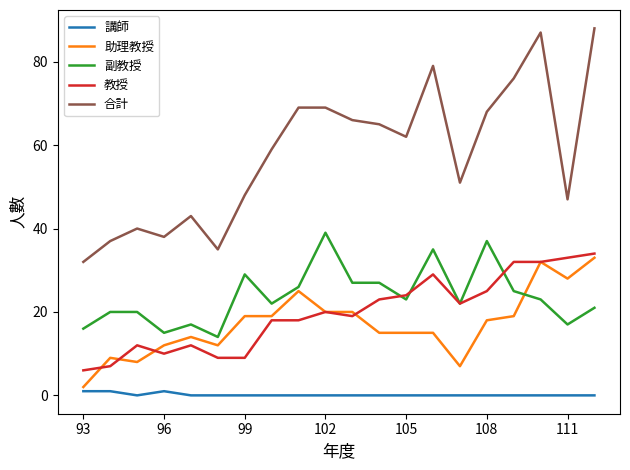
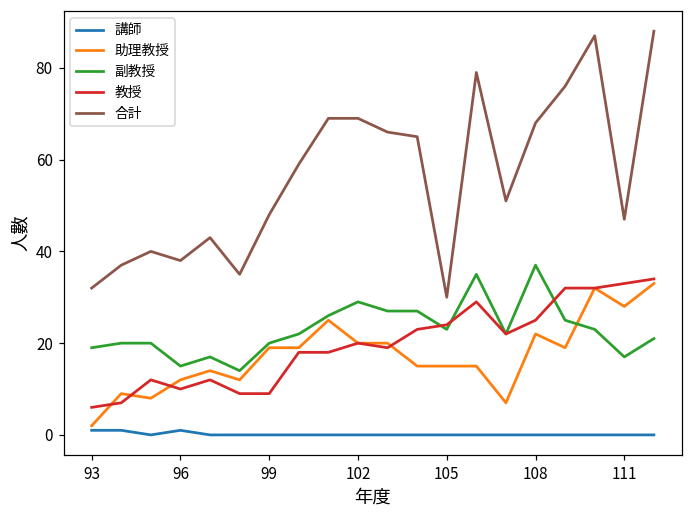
  {
    "講師": {
      "93": 1,
      "96": 1,
      "99": 0,
      "102": 0,
      "105": 0,
      "108": 0,
      "111": 0
    },
    "助理教授": {
      "93": 2,
      "96": 12,
      "99": 19,
      "105": 15,
-     "108": 18,
+     "108": 22,
      "111": 28
    },
    "副教授": {
-     "93": 16,
+     "93": 19,
      "96": 15,
-     "99": 29,
-     "102": 39,
+     "99": 20,
+     "102": 29,
      "105": 23,
      "108": 37,
      "111": 17
    },
    "教授": {
      "93": 6,
      "96": 10,
      "99": 9,
      "105": 24,
      "108": 25,
      "111": 33
    },
    "合計": {
      "93": 32,
      "96": 38,
      "99": 48,
      "102": 69,
-     "105": 62,
+     "105": 30,
      "108": 68,
      "111": 47
    }
  }
